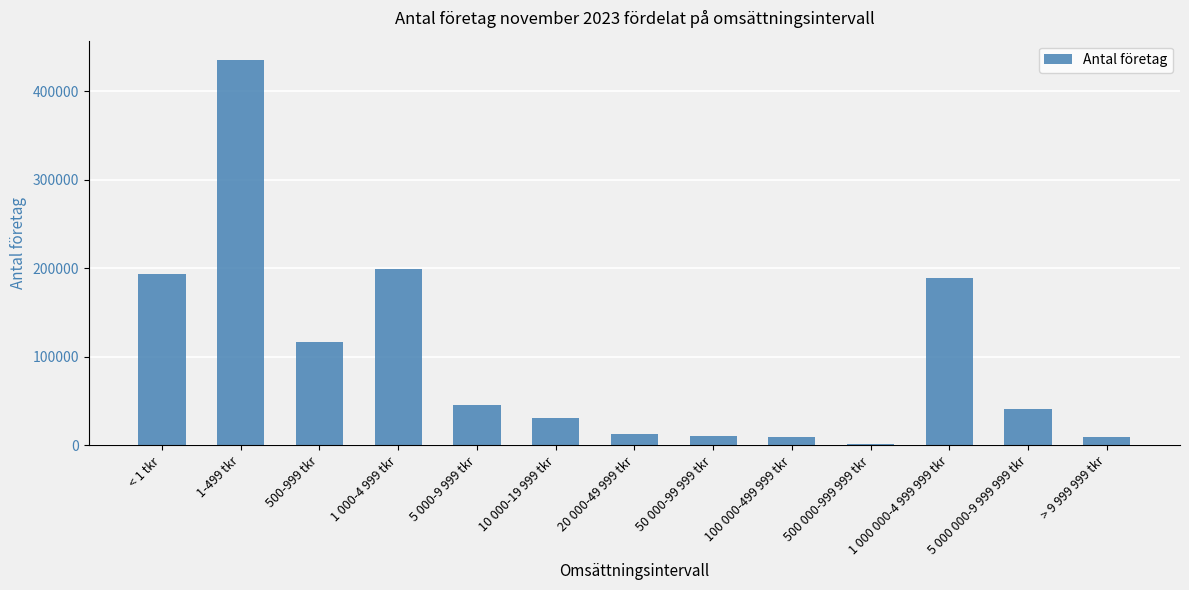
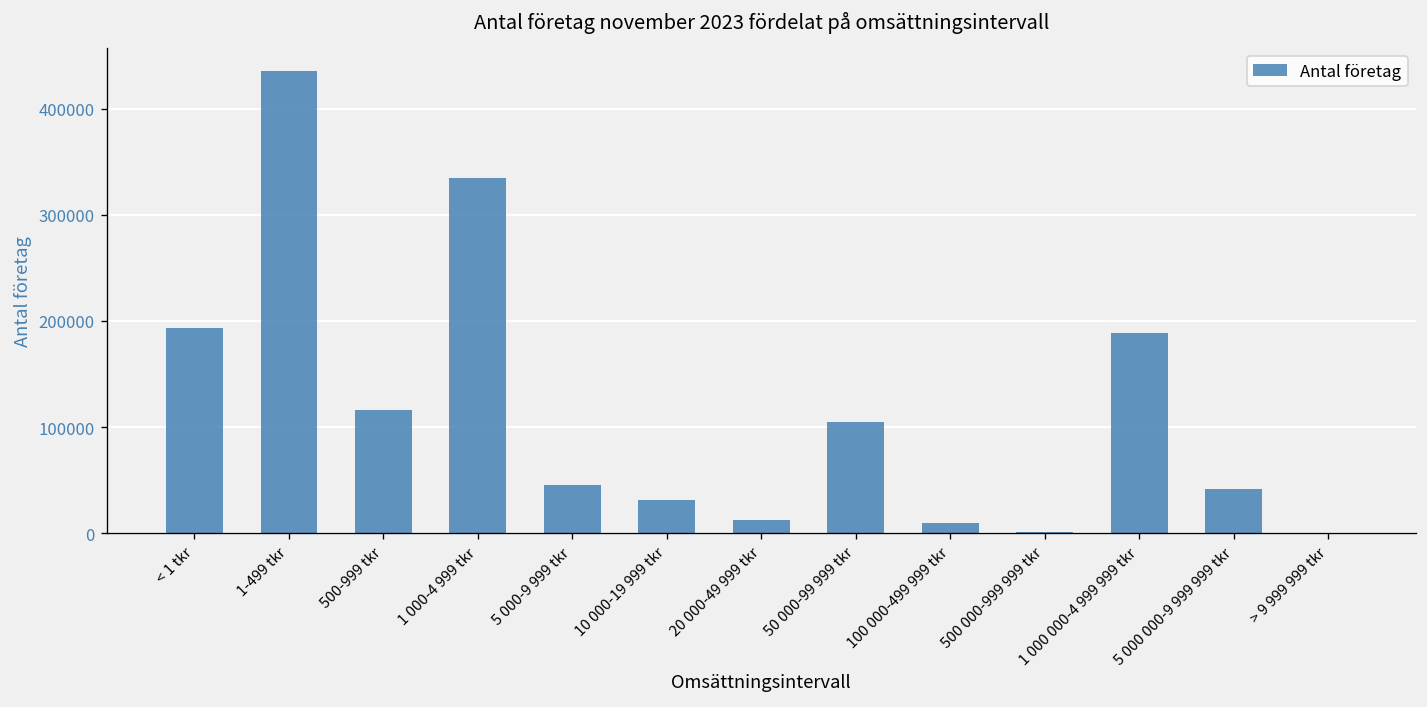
  {
    "< 1 tkr": 190000,
    "1-499 tkr": 440000,
    "500-999 tkr": 120000,
-   "1 000-4 999 tkr": 200000,
+   "1 000-4 999 tkr": 330000,
    "5 000-9 999 tkr": 50000,
    "10 000-19 999 tkr": 30000,
    "20 000-49 999 tkr": 10000,
-   "50 000-99 999 tkr": 10000,
+   "50 000-99 999 tkr": 110000,
    "100 000-499 999 tkr": 10000,
    "1 000 000-4 999 999 tkr": 190000,
    "5 000 000-9 999 999 tkr": 40000,
-   "> 9 999 999 tkr": 10000
+   "> 9 999 999 tkr": 0
  }
